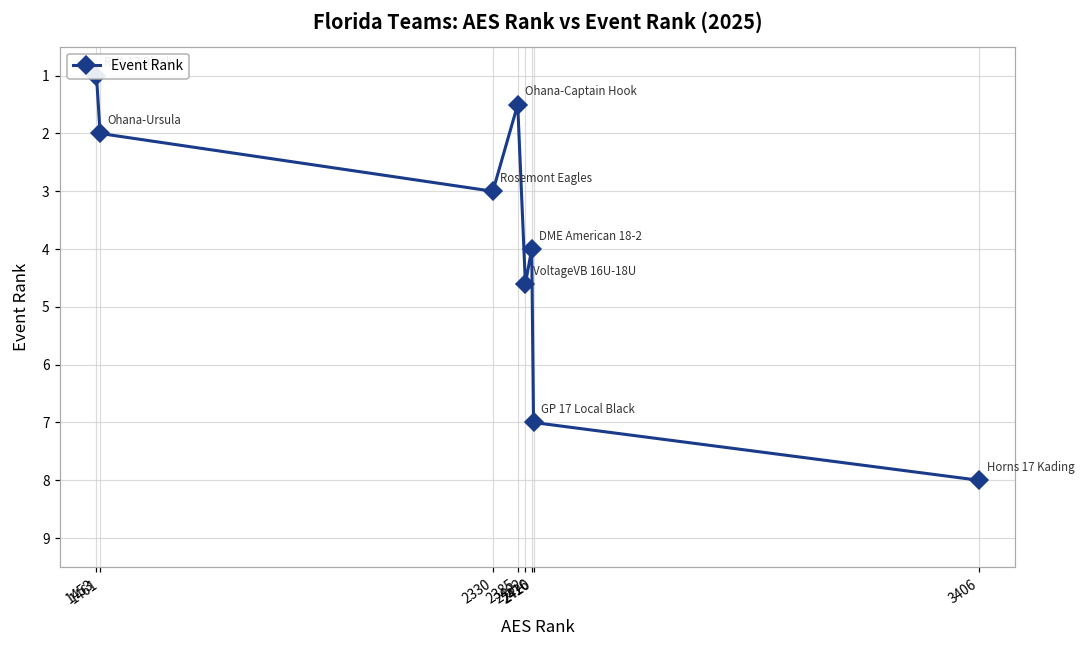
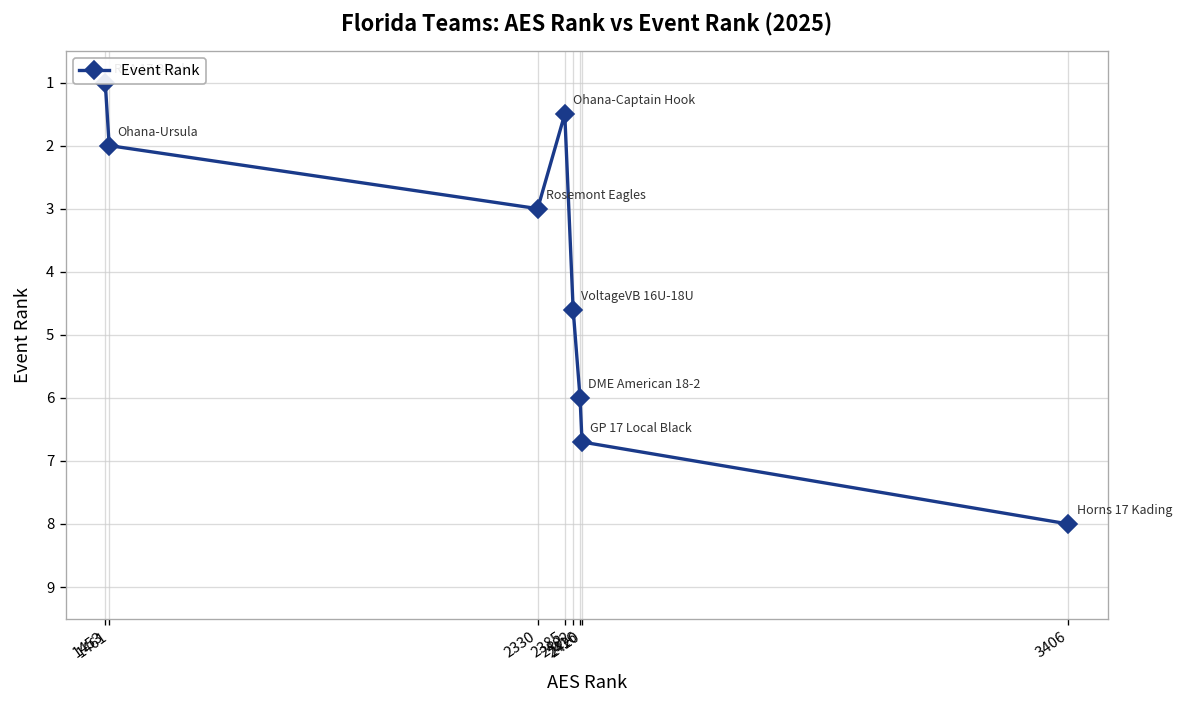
  {
    "1461": 2.0,
    "2330": 3.0,
    "2385": 1.5,
-   "2416": 4,
-   "2420": 7.0
+   "2416": 6,
+   "2420": 6.7
  }
